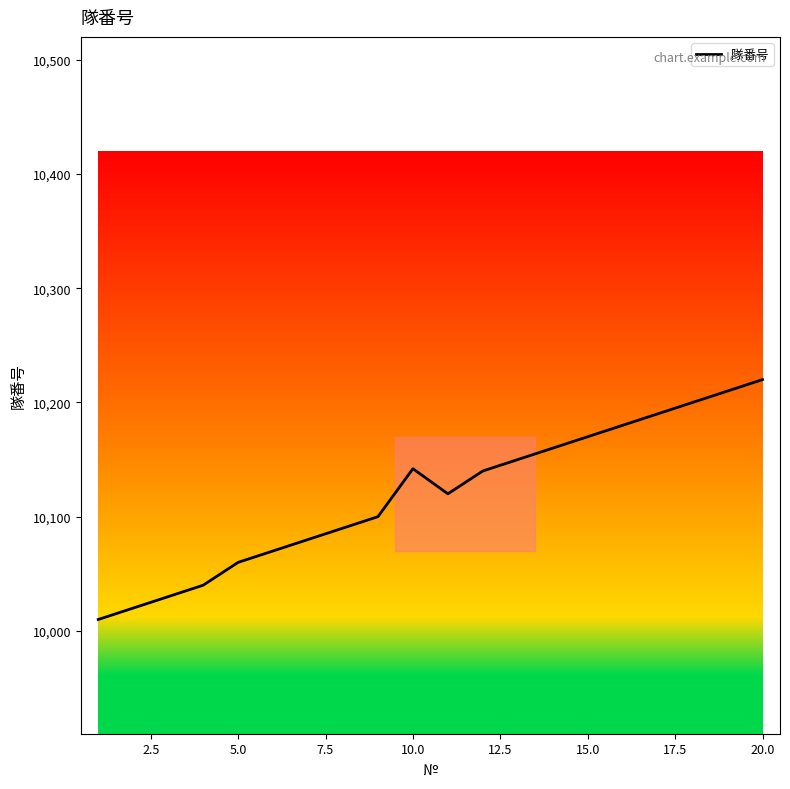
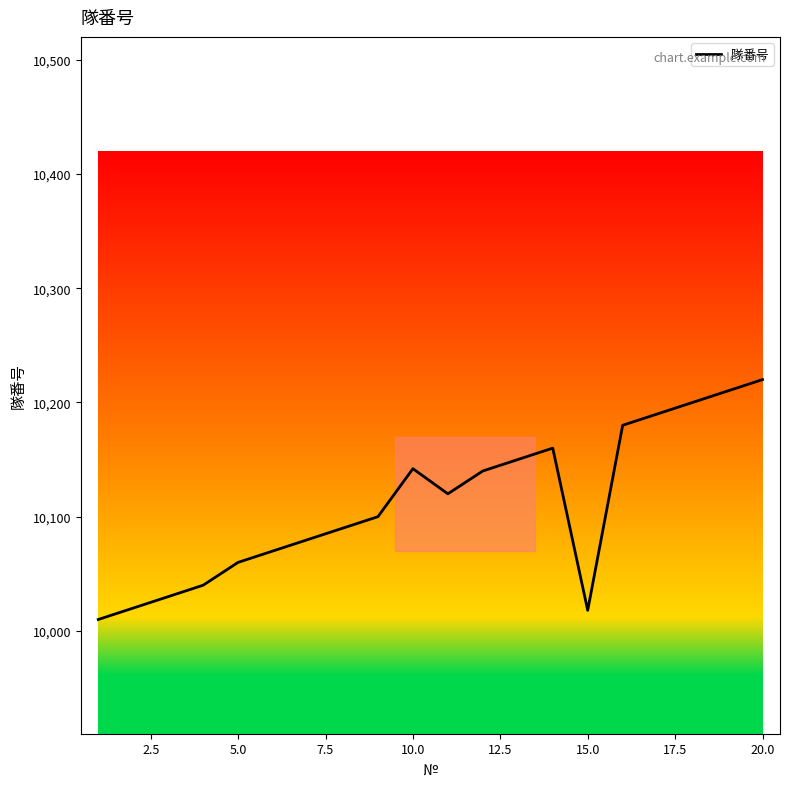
  {
    "5.0": "10,060",
-   "15.0": "10,170",
+   "15.0": "10,018",
    "20.0": "10,220"
  }
